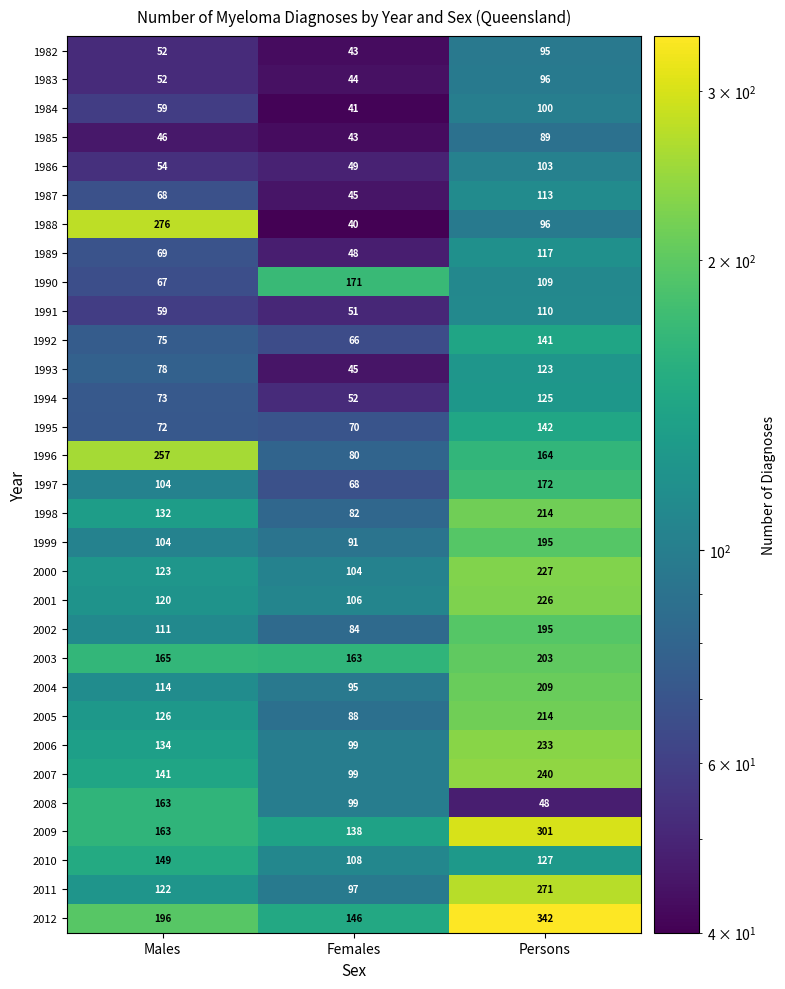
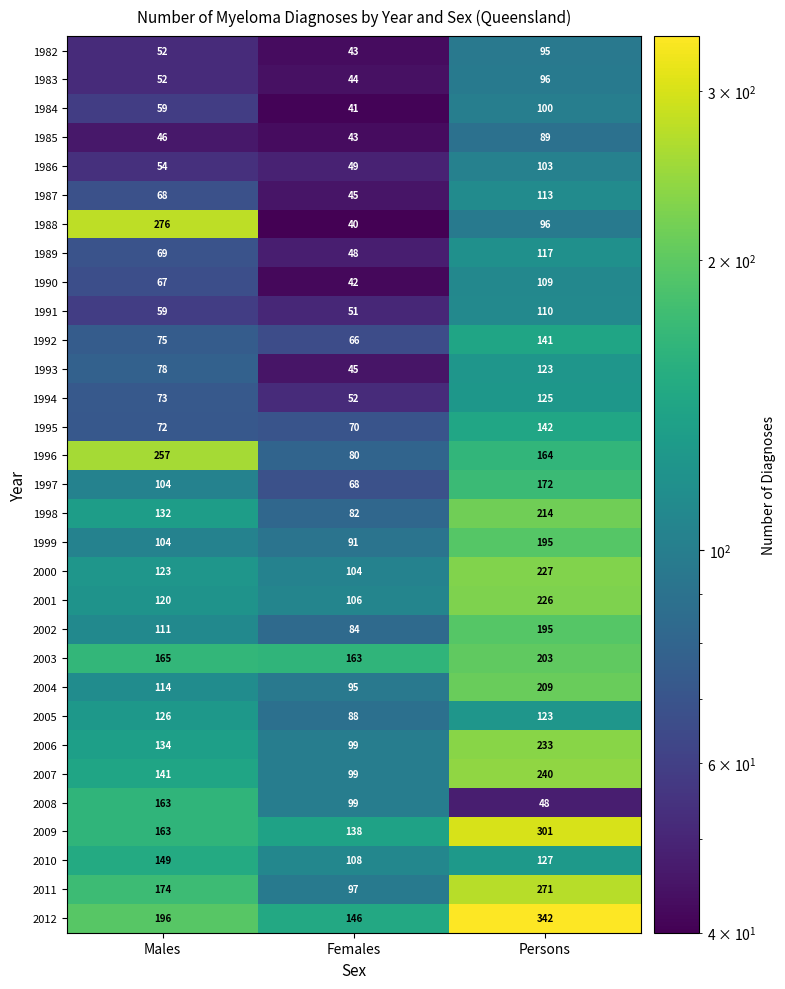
  {
    "1982": {
      "Males": 52,
      "Females": 43,
      "Persons": 95
    },
    "1983": {
      "Males": 52,
      "Females": 44,
      "Persons": 96
    },
    "1984": {
      "Males": 59,
      "Females": 41,
      "Persons": 100
    },
    "1985": {
      "Males": 46,
      "Females": 43,
      "Persons": 89
    },
    "1986": {
      "Males": 54,
      "Females": 49,
      "Persons": 103
    },
    "1987": {
      "Males": 68,
      "Females": 45,
      "Persons": 113
    },
    "1988": {
      "Males": 276,
      "Females": 40,
      "Persons": 96
    },
    "1989": {
      "Males": 69,
      "Females": 48,
      "Persons": 117
    },
    "1990": {
      "Males": 67,
-     "Females": 171,
+     "Females": 42,
      "Persons": 109
    },
    "1991": {
      "Males": 59,
      "Females": 51,
      "Persons": 110
    },
    "1992": {
      "Males": 75,
      "Females": 66,
      "Persons": 141
    },
    "1993": {
      "Males": 78,
      "Females": 45,
      "Persons": 123
    },
    "1994": {
      "Males": 73,
      "Females": 52,
      "Persons": 125
    },
    "1995": {
      "Males": 72,
      "Females": 70,
      "Persons": 142
    },
    "1996": {
      "Males": 257,
      "Females": 80,
      "Persons": 164
    },
    "1997": {
      "Males": 104,
      "Females": 68,
      "Persons": 172
    },
    "1998": {
      "Males": 132,
      "Females": 82,
      "Persons": 214
    },
    "1999": {
      "Males": 104,
      "Females": 91,
      "Persons": 195
    },
    "2000": {
      "Males": 123,
      "Females": 104,
      "Persons": 227
    },
    "2001": {
      "Males": 120,
      "Females": 106,
      "Persons": 226
    },
    "2002": {
      "Males": 111,
      "Females": 84,
      "Persons": 195
    },
    "2003": {
      "Males": 165,
      "Females": 163,
      "Persons": 203
    },
    "2004": {
      "Males": 114,
      "Females": 95,
      "Persons": 209
    },
    "2005": {
      "Males": 126,
      "Females": 88,
-     "Persons": 214
+     "Persons": 123
    },
    "2006": {
      "Males": 134,
      "Females": 99,
      "Persons": 233
    },
    "2007": {
      "Males": 141,
      "Females": 99,
      "Persons": 240
    },
    "2008": {
      "Males": 163,
      "Females": 99,
      "Persons": 48
    },
    "2009": {
      "Males": 163,
      "Females": 138,
      "Persons": 301
    },
    "2010": {
      "Males": 149,
      "Females": 108,
      "Persons": 127
    },
    "2011": {
-     "Males": 122,
+     "Males": 174,
      "Females": 97,
      "Persons": 271
    },
    "2012": {
      "Males": 196,
      "Females": 146,
      "Persons": 342
    }
  }
